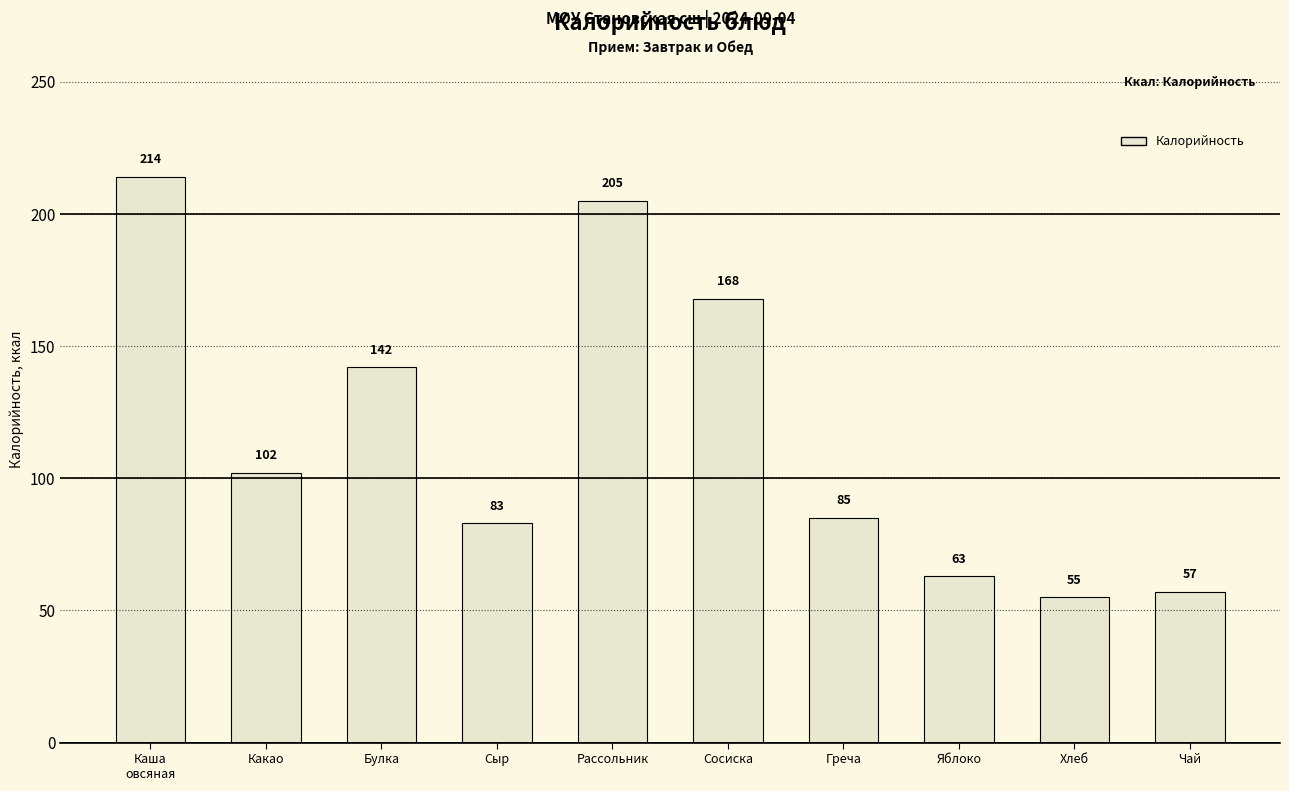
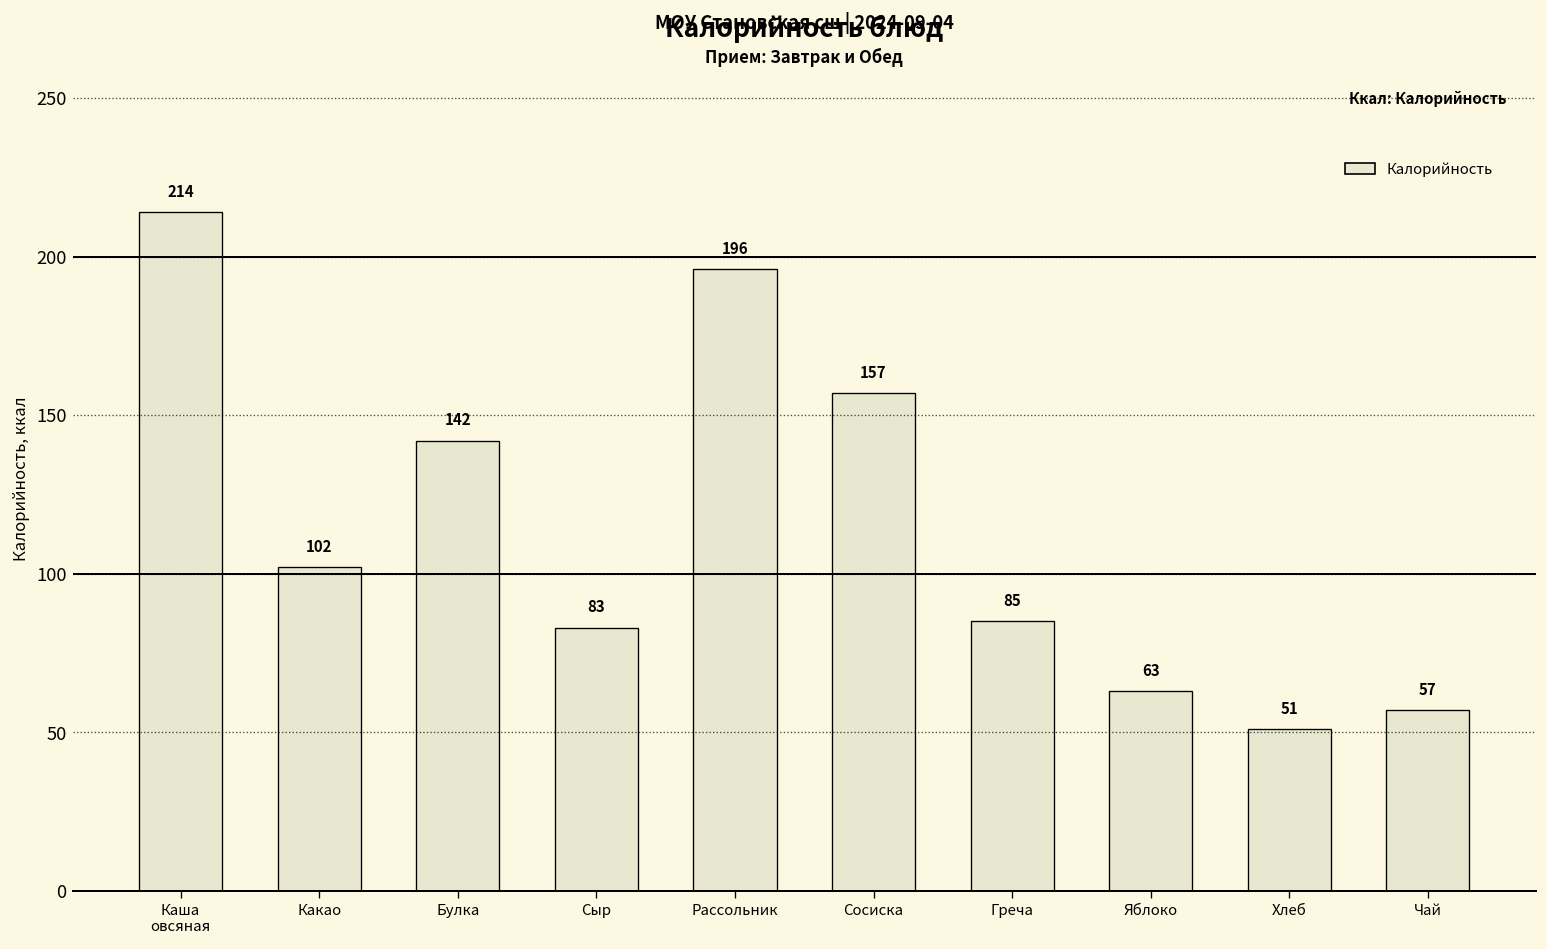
  {
    "Каша овсяная": 214,
    "Какао": 102,
    "Булка": 142,
    "Сыр": 83,
-   "Рассольник": 205,
-   "Сосиска": 168,
+   "Рассольник": 196,
+   "Сосиска": 157,
    "Греча": 85,
    "Яблоко": 63,
-   "Хлеб": 55,
+   "Хлеб": 51,
    "Чай": 57
  }
